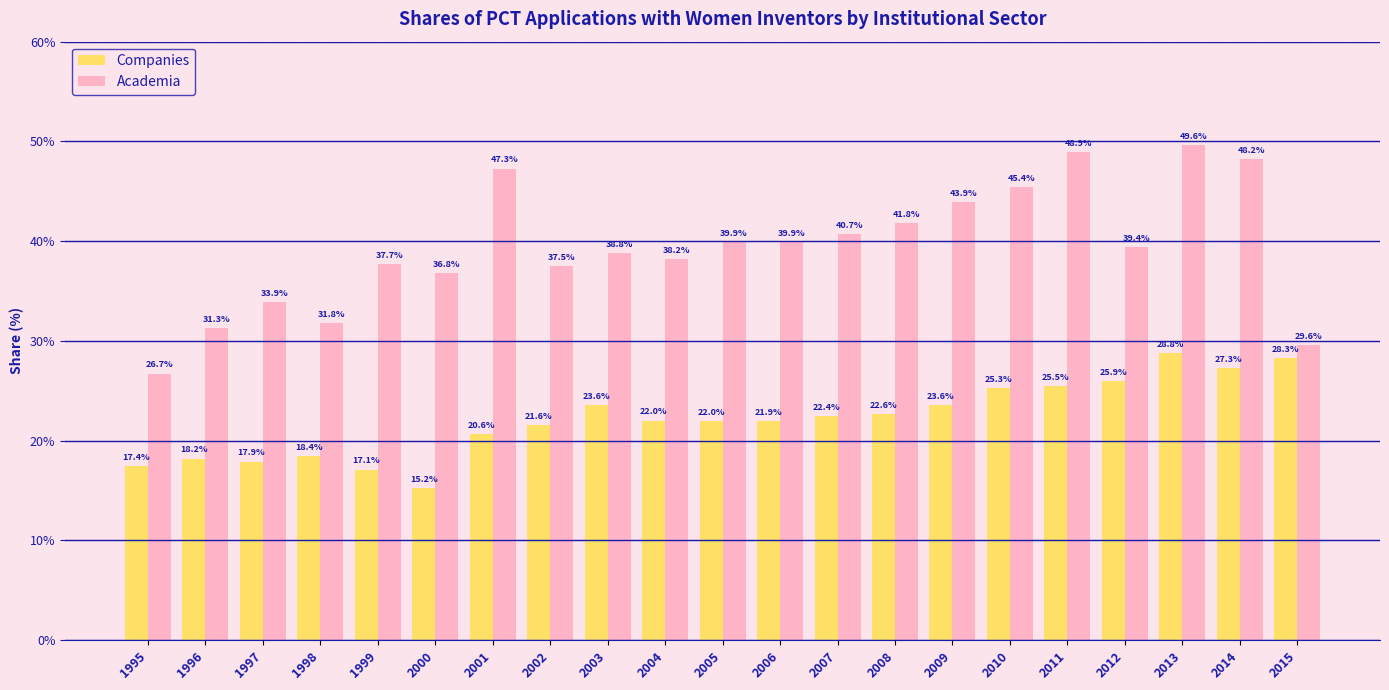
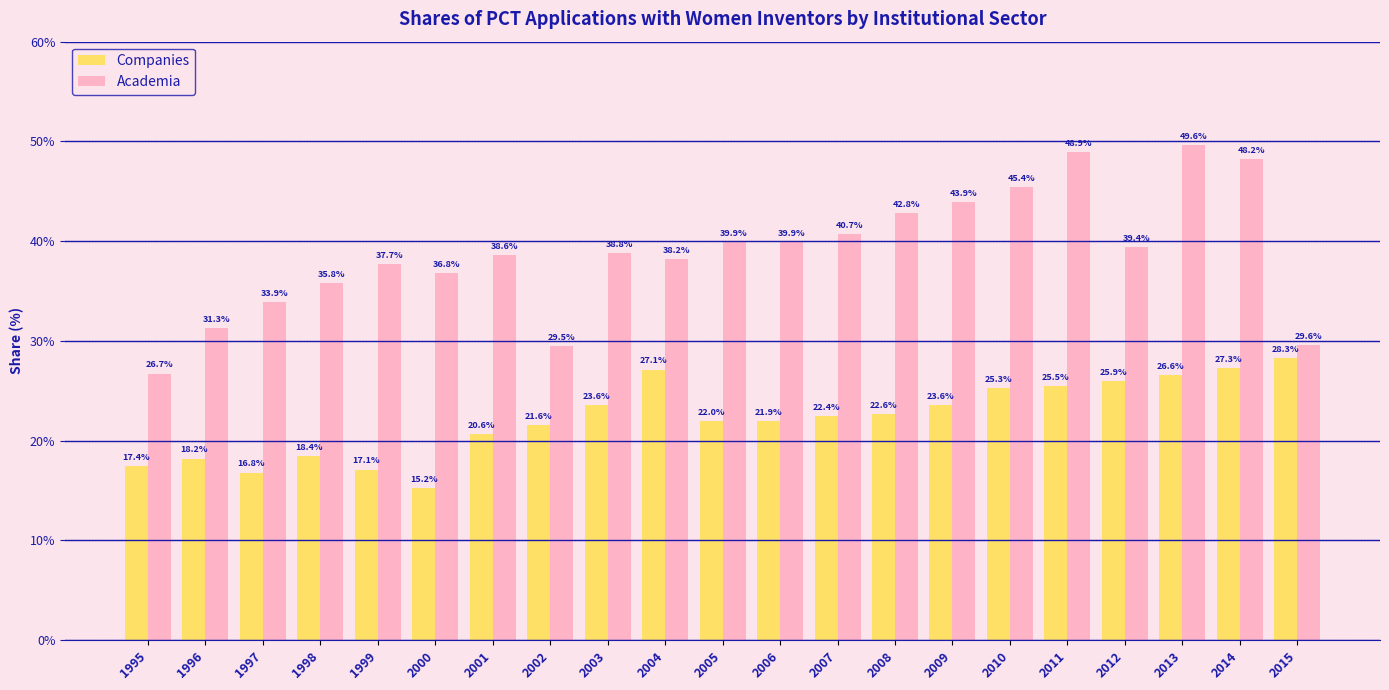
  {
    "Companies": {
      "1995": "17.4%",
      "1996": "18.2%",
-     "1997": "17.9%",
+     "1997": "16.8%",
      "1998": "18.4%",
      "1999": "17.1%",
      "2000": "15.2%",
      "2001": "20.6%",
      "2002": "21.6%",
      "2003": "23.6%",
-     "2004": "22.0%",
+     "2004": "27.1%",
      "2005": "22.0%",
      "2006": "21.9%",
      "2007": "22.4%",
      "2008": "22.6%",
      "2009": "23.6%",
      "2010": "25.3%",
      "2011": "25.5%",
      "2012": "25.9%",
-     "2013": "28.8%",
+     "2013": "26.6%",
      "2014": "27.3%",
      "2015": "28.3%"
    },
    "Academia": {
      "1995": "26.7%",
      "1996": "31.3%",
      "1997": "33.9%",
-     "1998": "31.8%",
+     "1998": "35.8%",
      "1999": "37.7%",
      "2000": "36.8%",
-     "2001": "47.3%",
-     "2002": "37.5%",
+     "2001": "38.6%",
+     "2002": "29.5%",
      "2003": "38.8%",
      "2004": "38.2%",
      "2005": "39.9%",
      "2006": "39.9%",
      "2007": "40.7%",
-     "2008": "41.8%",
+     "2008": "42.8%",
      "2009": "43.9%",
      "2010": "45.4%",
      "2011": "48.9%",
      "2012": "39.4%",
      "2013": "49.6%",
      "2014": "48.2%",
      "2015": "29.6%"
    }
  }
